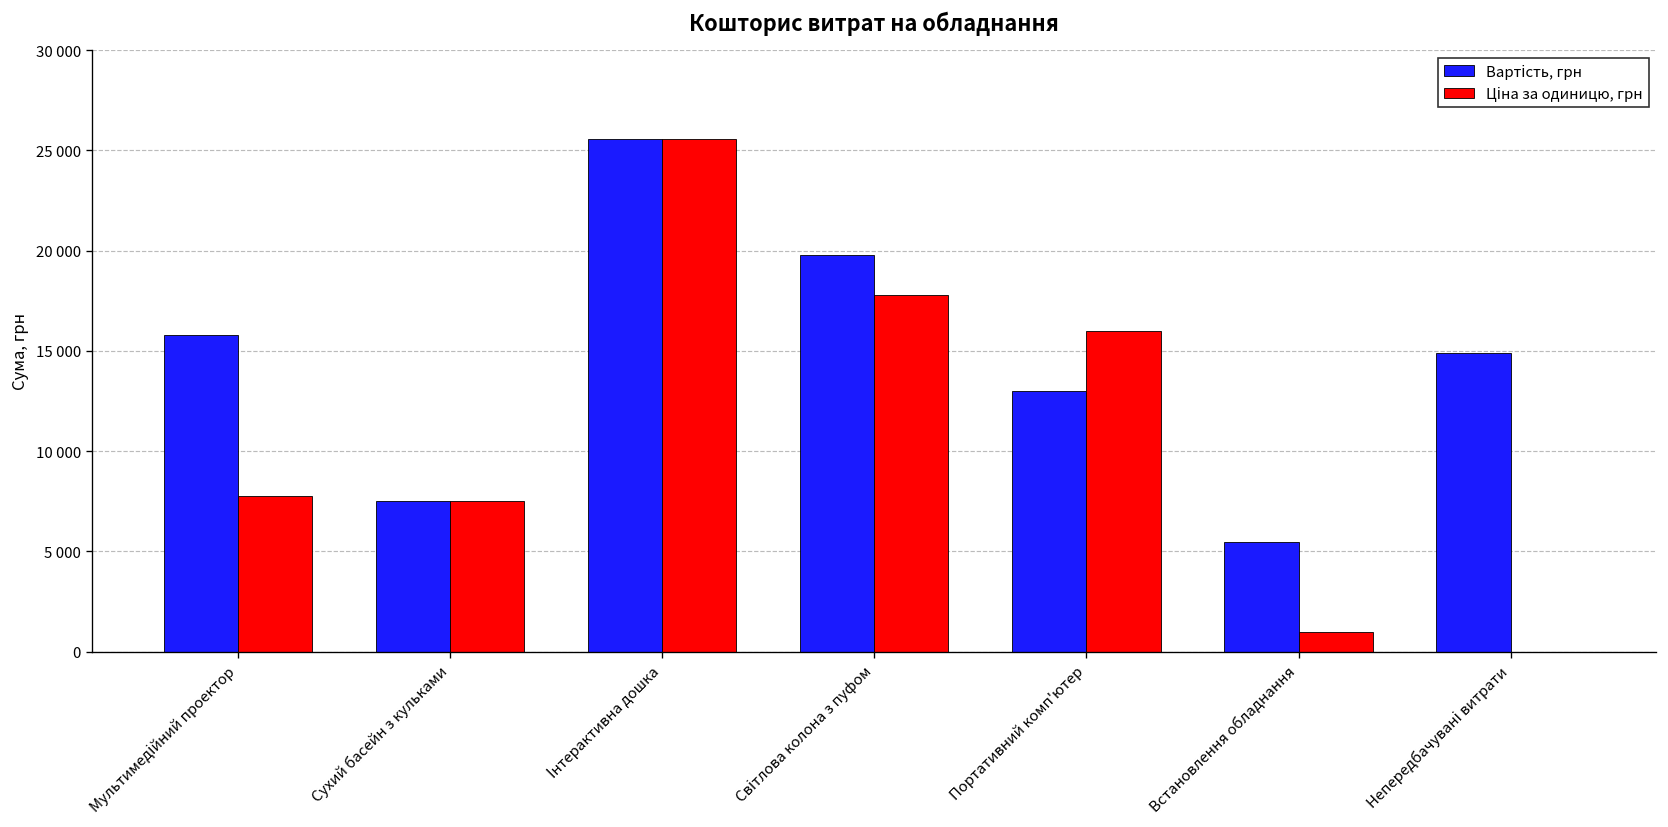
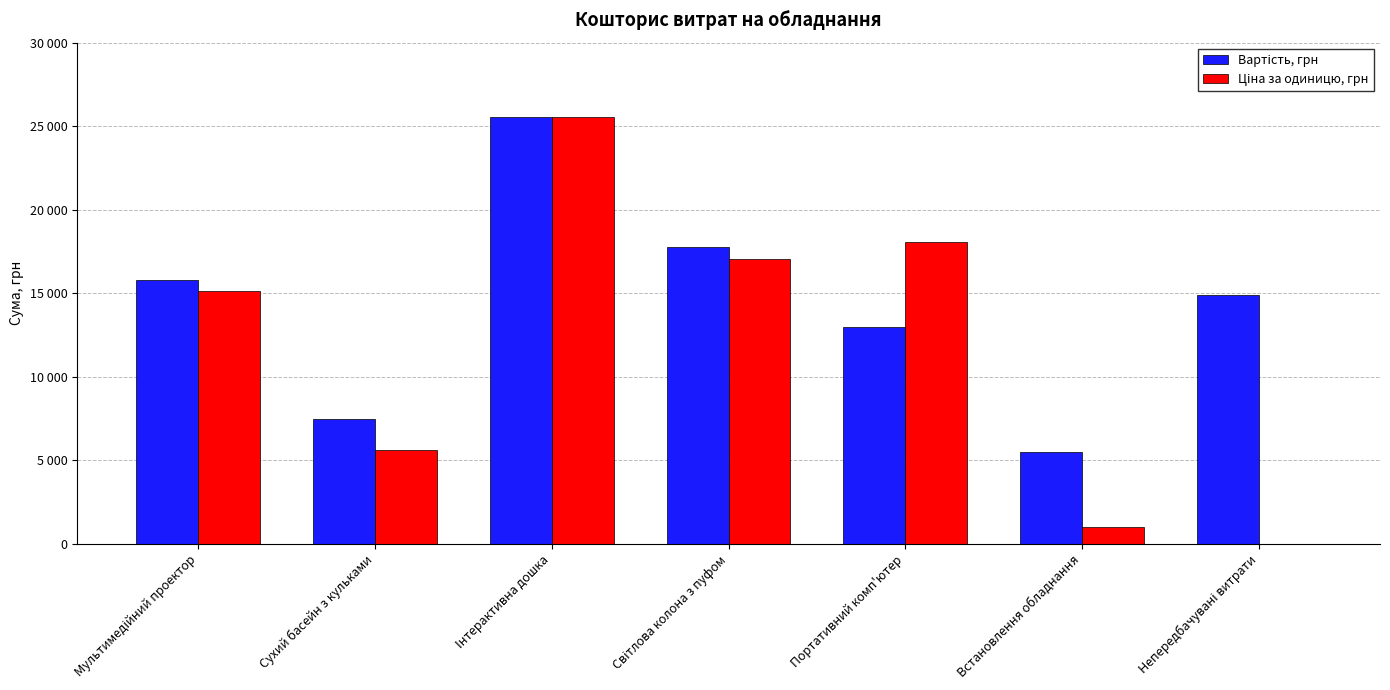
  {
    "Вартість, грн": {
      "Мультимедійний проектор": 15800,
      "Сухий басейн з кульками": 7500,
      "Інтерактивна дошка": 25600,
-     "Світлова колона з пуфом": 19800,
+     "Світлова колона з пуфом": 17800,
      "Портативний комп'ютер": 13000,
      "Встановлення обладнання": 5500,
      "Непередбачувані витрати": 14900
    },
    "Ціна за одиницю, грн": {
-     "Мультимедійний проектор": 7800,
-     "Сухий басейн з кульками": 7500,
+     "Мультимедійний проектор": 15200,
+     "Сухий басейн з кульками": 5600,
      "Інтерактивна дошка": 25600,
-     "Світлова колона з пуфом": 17800,
-     "Портативний комп'ютер": 16000,
+     "Світлова колона з пуфом": 17000,
+     "Портативний комп'ютер": 18100,
      "Встановлення обладнання": 1000,
      "Непередбачувані витрати": 0
    }
  }
